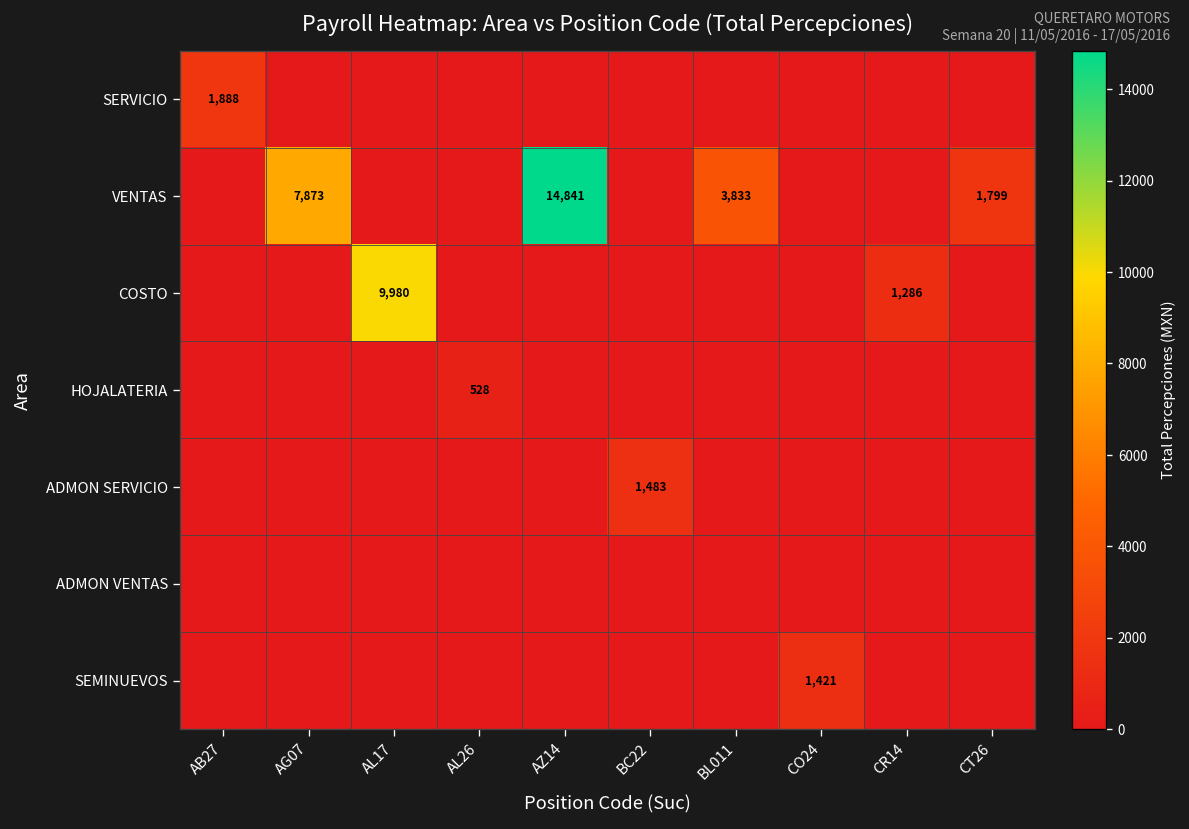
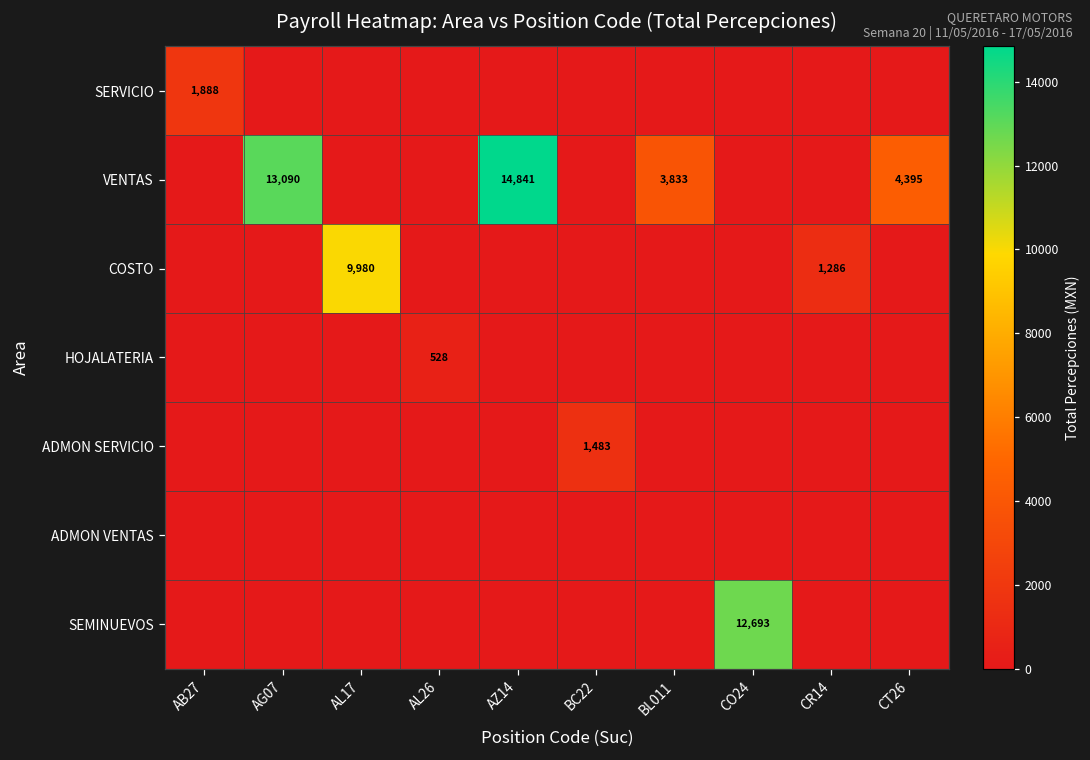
  {
    "SERVICIO": {
      "AB27": "1,888"
    },
    "VENTAS": {
-     "AG07": "7,873",
+     "AG07": "13,090",
      "AZ14": "14,841",
      "BL011": "3,833",
-     "CT26": "1,799"
+     "CT26": "4,395"
    },
    "COSTO": {
      "AL17": "9,980",
      "CR14": "1,286"
    },
    "HOJALATERIA": {
      "AL26": "528"
    },
    "ADMON SERVICIO": {
      "BC22": "1,483"
    },
    "SEMINUEVOS": {
-     "CO24": "1,421"
+     "CO24": "12,693"
    }
  }
